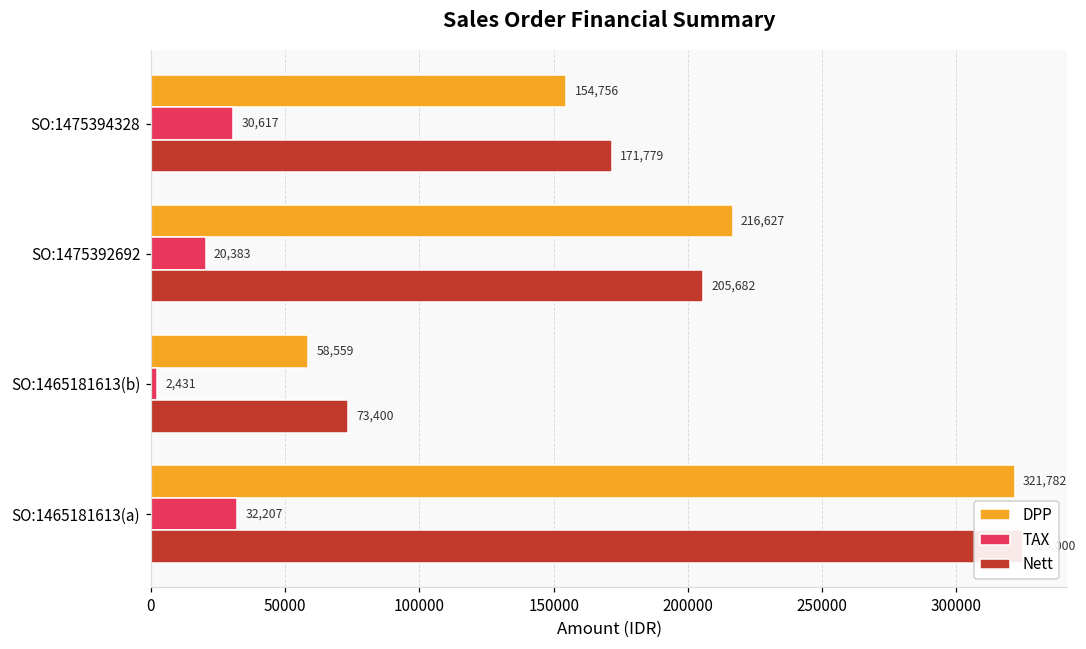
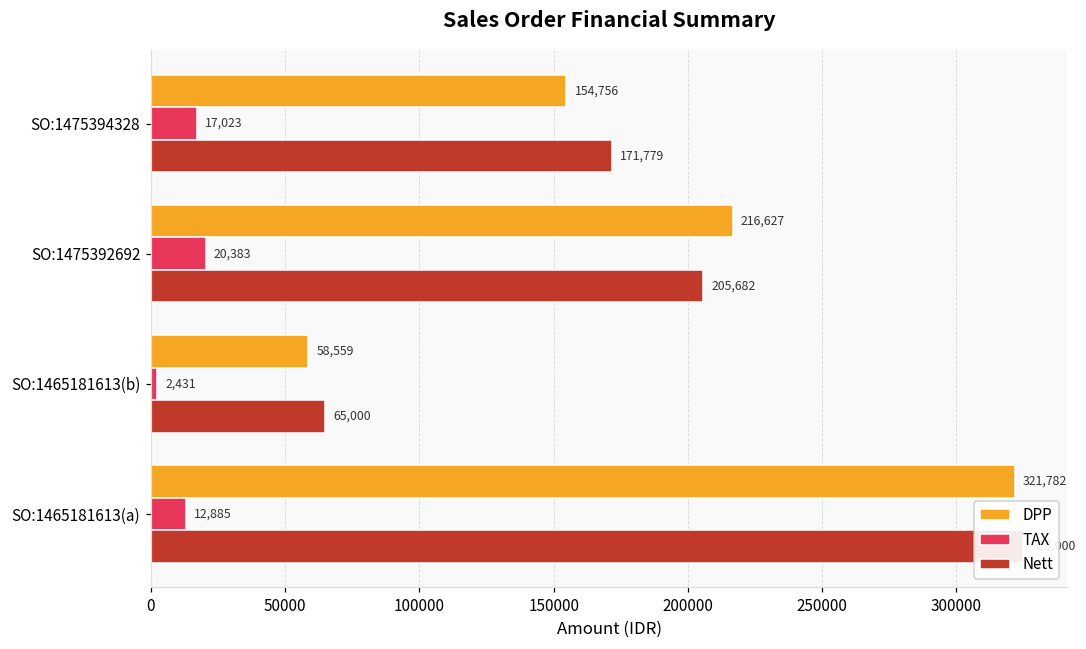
  {
    "DPP": {
      "SO:1475394328": "154,756",
      "SO:1475392692": "216,627",
      "SO:1465181613(b)": "58,559",
      "SO:1465181613(a)": "321,782"
    },
    "TAX": {
-     "SO:1475394328": "30,617",
+     "SO:1475394328": "17,023",
      "SO:1475392692": "20,383",
      "SO:1465181613(b)": "2,431",
-     "SO:1465181613(a)": "32,207"
+     "SO:1465181613(a)": "12,885"
    },
    "Nett": {
      "SO:1475394328": "171,779",
      "SO:1475392692": "205,682",
-     "SO:1465181613(b)": "73,400"
+     "SO:1465181613(b)": "65,000"
    }
  }
